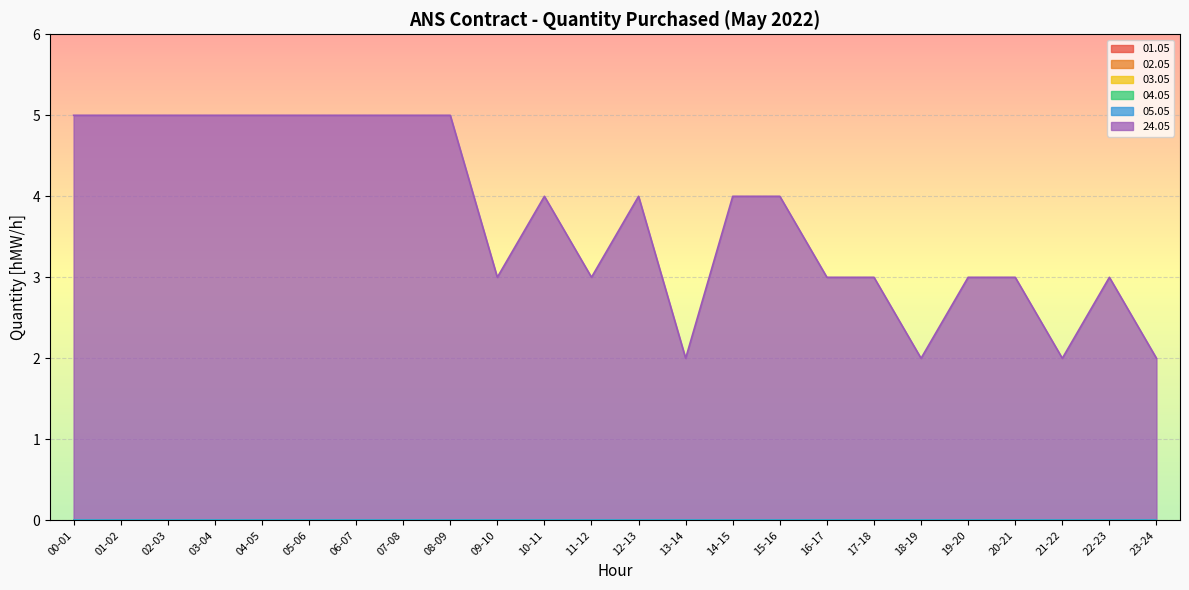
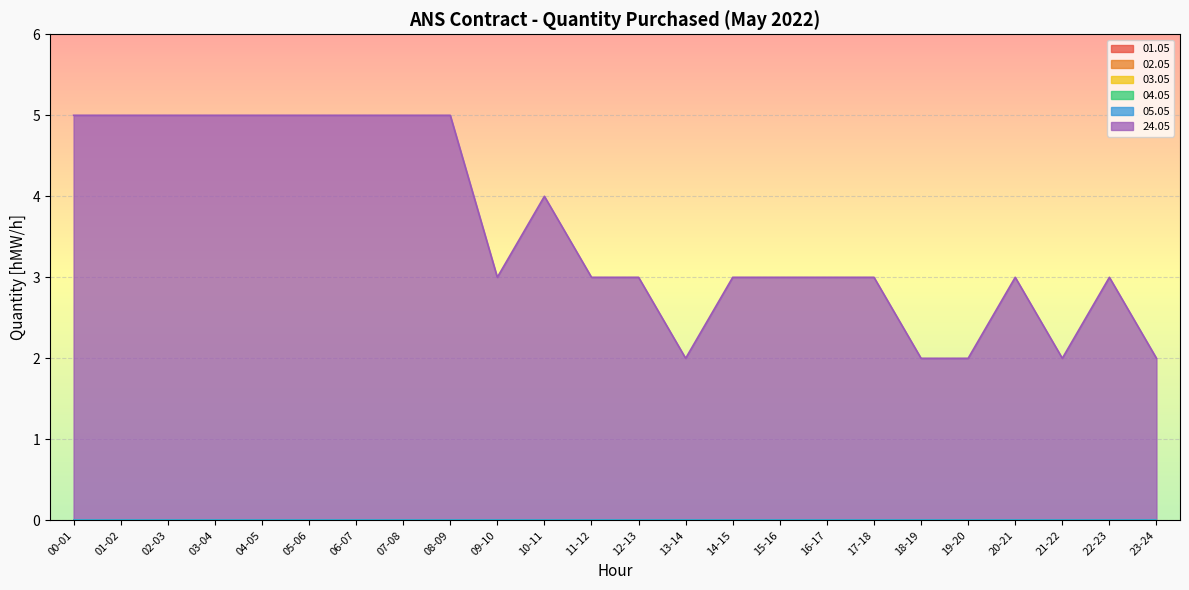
  {
    "05.05": {
      "00-01": 0,
      "01-02": 0,
      "02-03": 0,
      "03-04": 0,
      "04-05": 0,
      "05-06": 0,
      "06-07": 0,
      "07-08": 0,
      "08-09": 0,
      "09-10": 0,
      "10-11": 0,
      "11-12": 0,
      "12-13": 0,
      "13-14": 0,
      "14-15": 0,
      "15-16": 0,
      "16-17": 0,
      "17-18": 0,
      "18-19": 0,
      "19-20": 0,
      "20-21": 0,
      "21-22": 0,
      "22-23": 0,
      "23-24": 0
    },
    "24.05": {
      "00-01": 5,
      "01-02": 5,
      "02-03": 5,
      "03-04": 5,
      "04-05": 5,
      "05-06": 5,
      "06-07": 5,
      "07-08": 5,
      "08-09": 5,
      "09-10": 3,
      "10-11": 4,
      "11-12": 3,
-     "12-13": 4,
+     "12-13": 3,
      "13-14": 2,
-     "14-15": 4,
-     "15-16": 4,
+     "14-15": 3,
+     "15-16": 3,
      "16-17": 3,
      "17-18": 3,
      "18-19": 2,
-     "19-20": 3,
+     "19-20": 2,
      "20-21": 3,
      "21-22": 2,
      "22-23": 3,
      "23-24": 2
    }
  }
